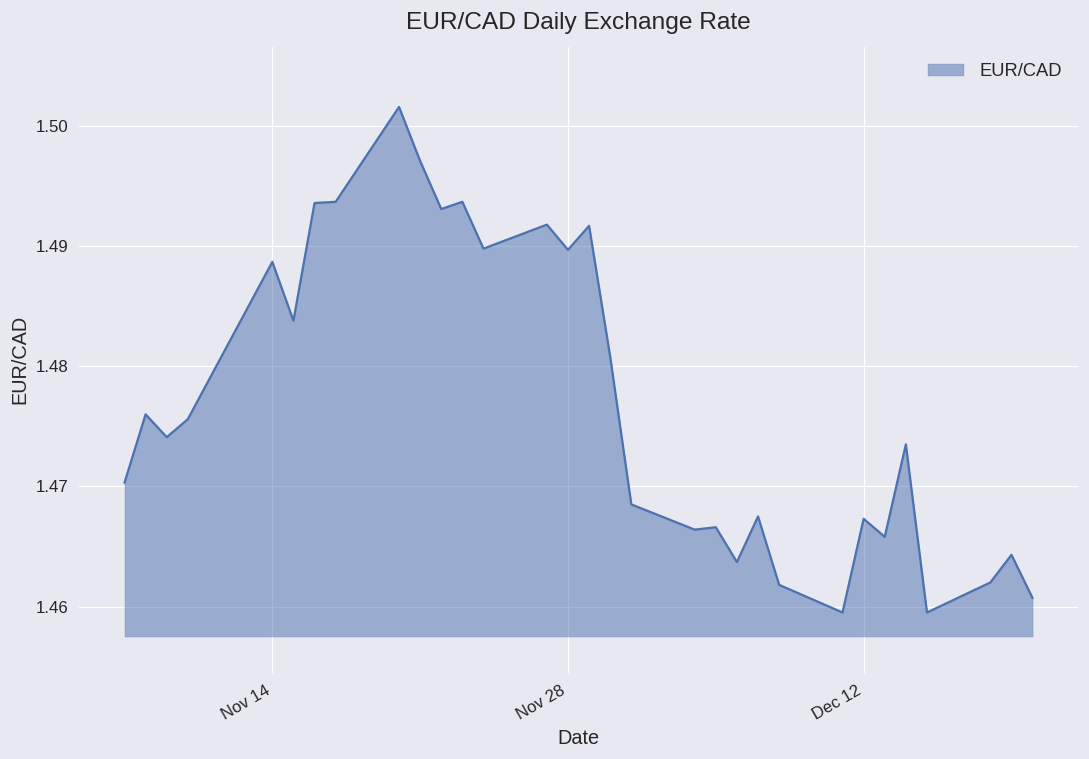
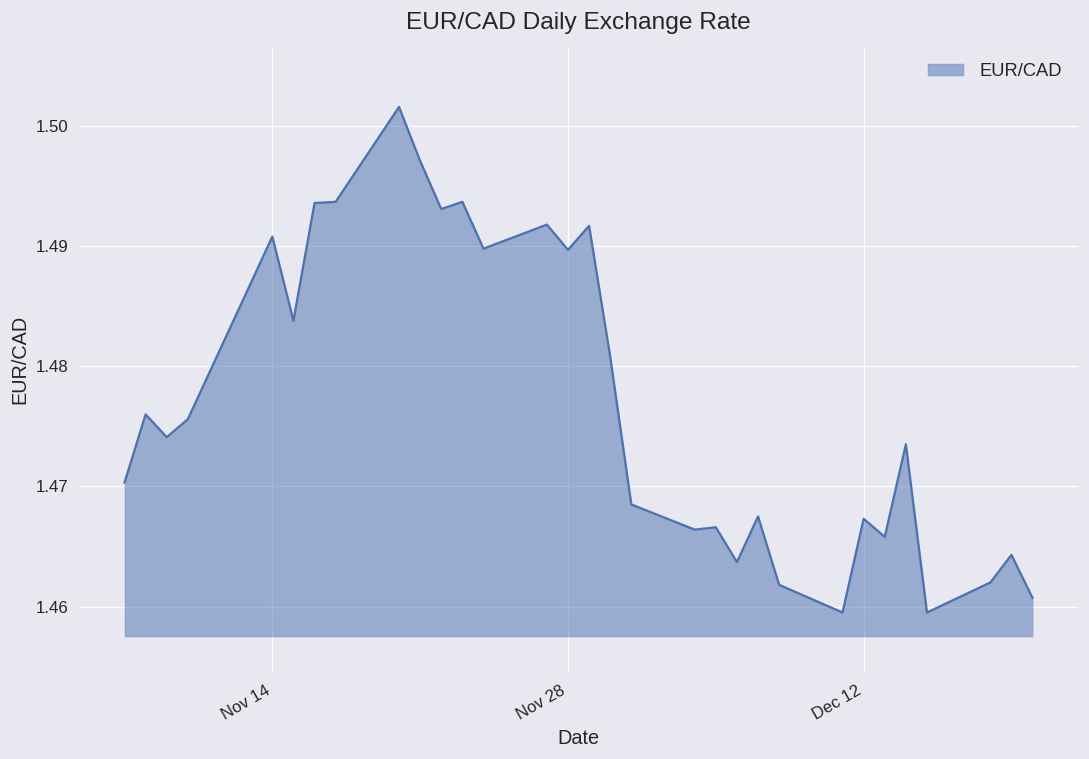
  {
-   "Nov 14": 1.4887,
+   "Nov 14": 1.4908,
    "Nov 28": 1.4897,
    "Dec 12": 1.4673
  }
